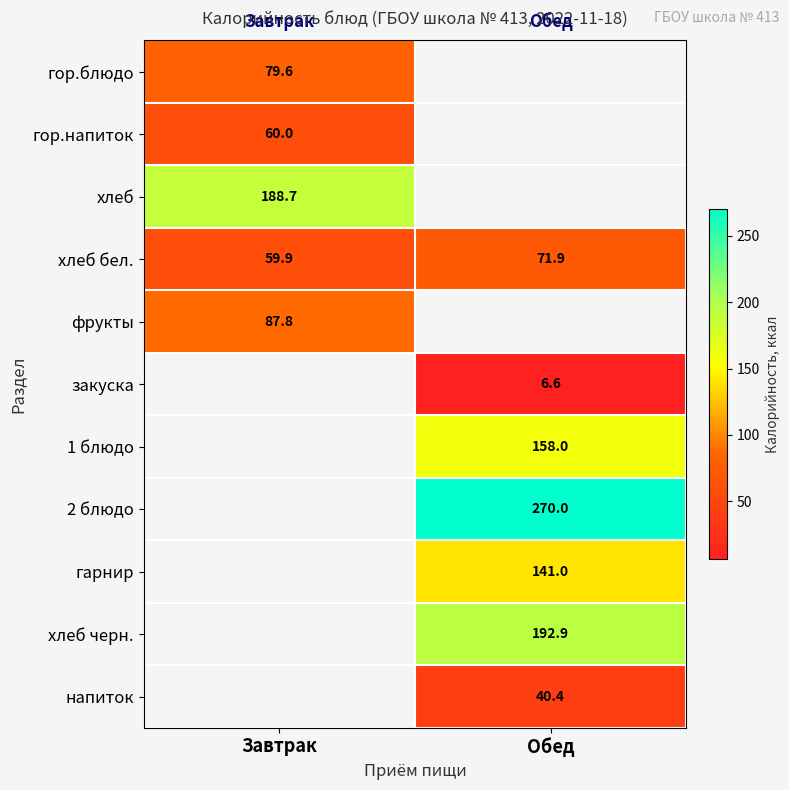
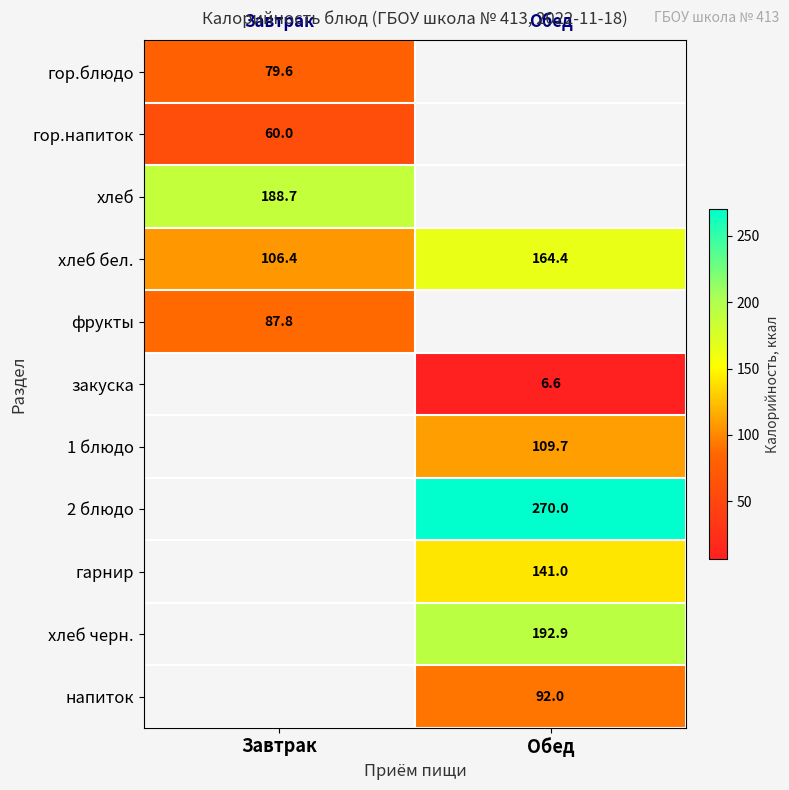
  {
    "гор.блюдо": {
      "Завтрак": 79.6
    },
    "гор.напиток": {
      "Завтрак": 60.0
    },
    "хлеб": {
      "Завтрак": 188.7
    },
    "хлеб бел.": {
-     "Завтрак": 59.9,
-     "Обед": 71.9
+     "Завтрак": 106.4,
+     "Обед": 164.4
    },
    "фрукты": {
      "Завтрак": 87.8
    },
    "закуска": {
      "Обед": 6.6
    },
    "1 блюдо": {
-     "Обед": 158.0
+     "Обед": 109.7
    },
    "2 блюдо": {
      "Обед": 270.0
    },
    "гарнир": {
      "Обед": 141.0
    },
    "хлеб черн.": {
      "Обед": 192.9
    },
    "напиток": {
-     "Обед": 40.4
+     "Обед": 92.0
    }
  }
